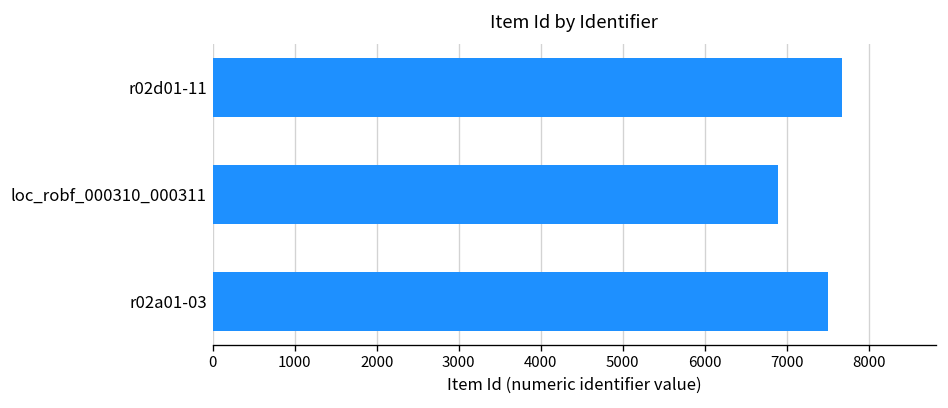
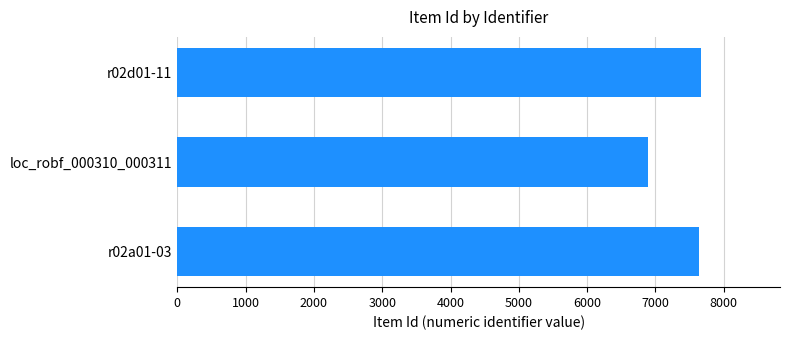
  {
    "r02d01-11": 7700,
    "loc_robf_000310_000311": 6900,
-   "r02a01-03": 7500
+   "r02a01-03": 7600
  }
